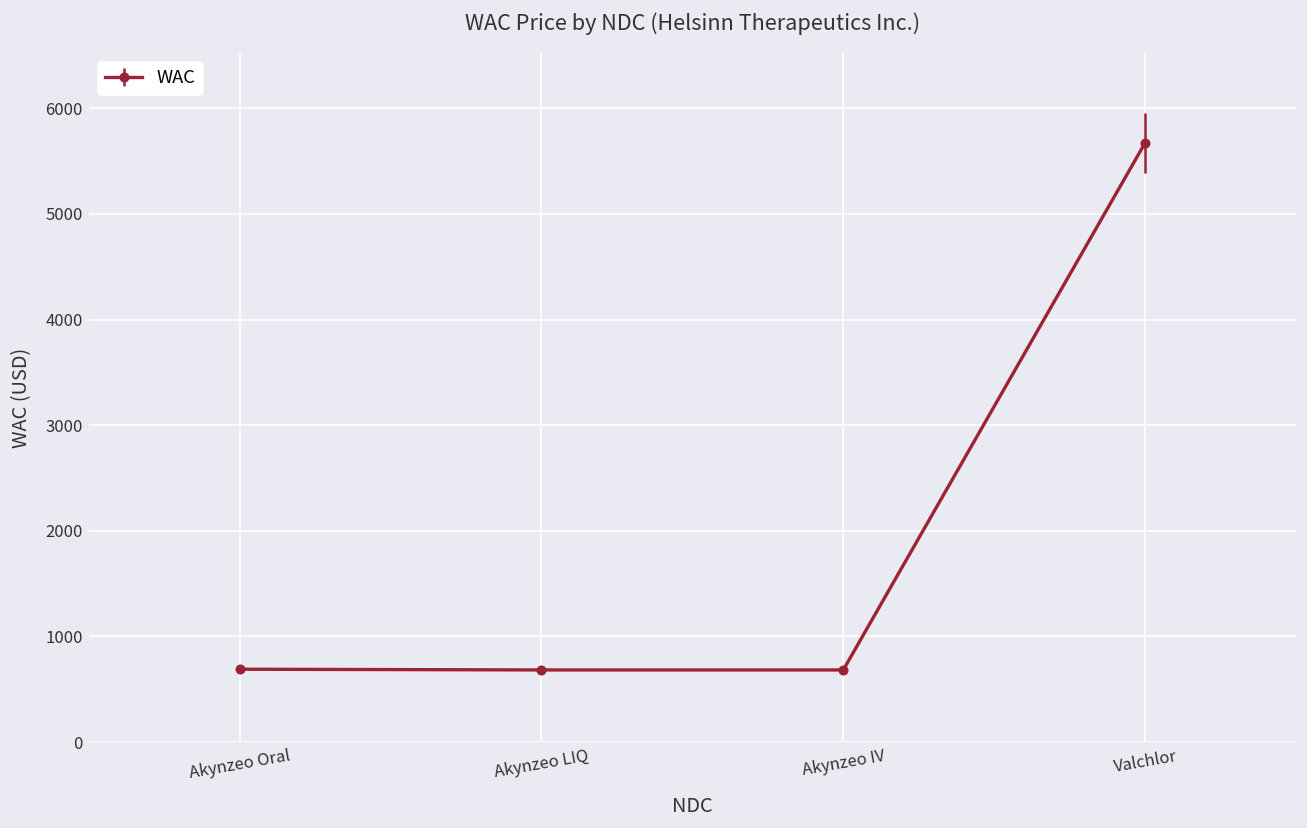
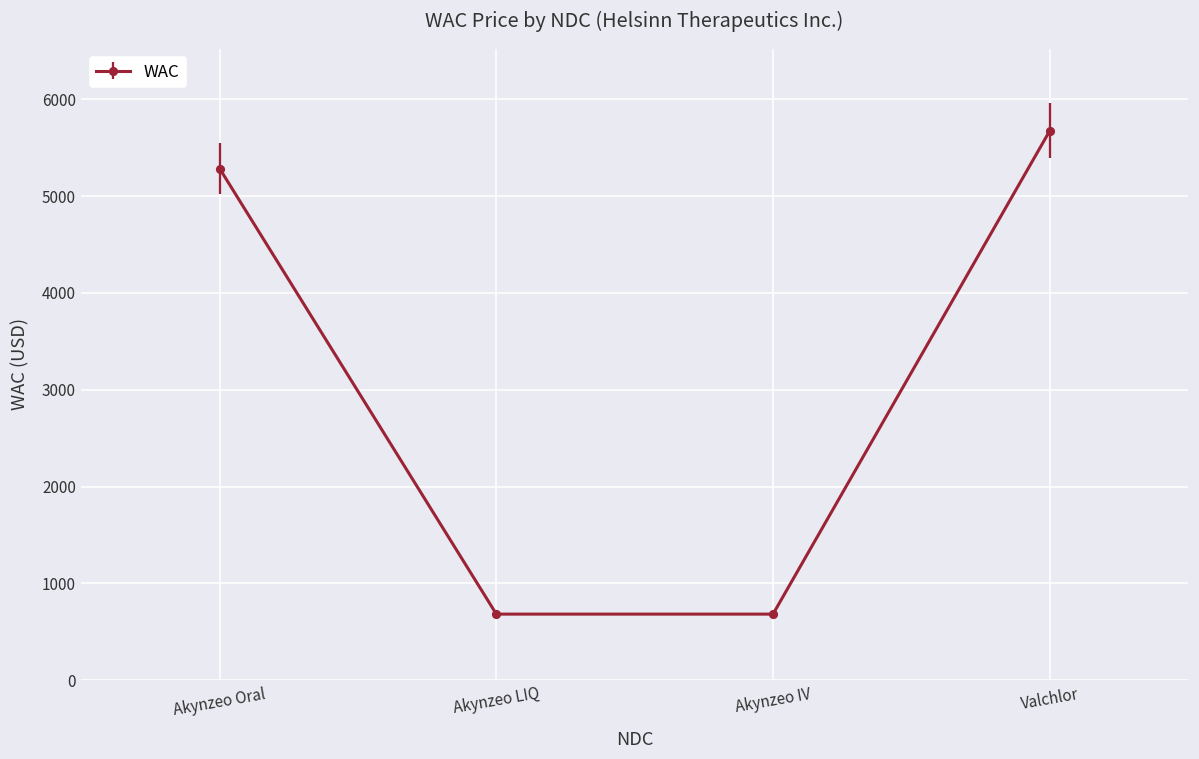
  {
-   "Akynzeo Oral": 700,
+   "Akynzeo Oral": 5300,
    "Akynzeo LIQ": 700,
    "Akynzeo IV": 700,
    "Valchlor": 5700
  }
